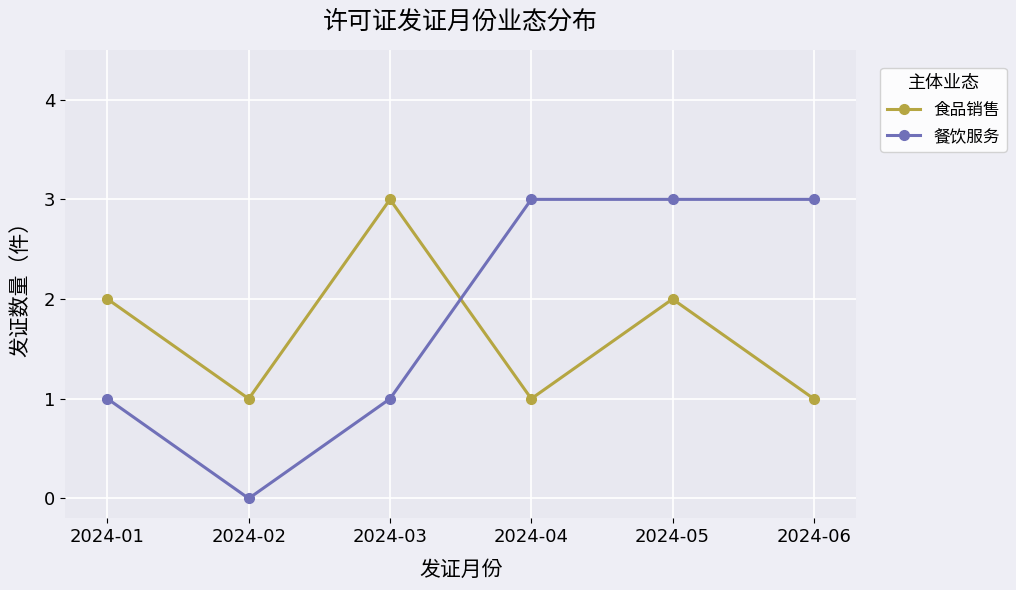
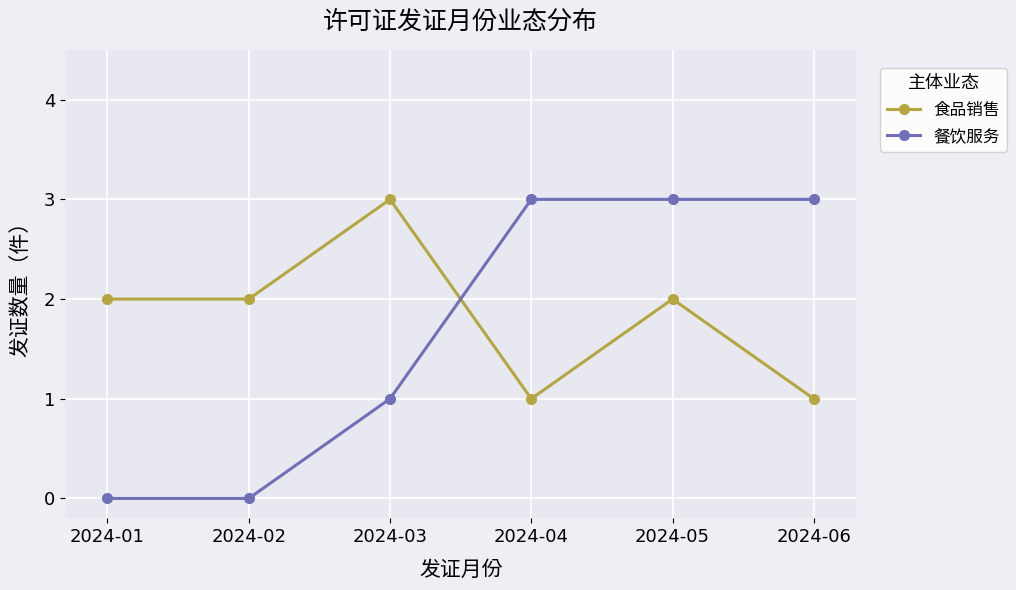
  {
    "食品销售": {
      "2024-01": 2,
-     "2024-02": 1,
+     "2024-02": 2,
      "2024-03": 3,
      "2024-04": 1,
      "2024-05": 2,
      "2024-06": 1
    },
    "餐饮服务": {
-     "2024-01": 1,
+     "2024-01": 0,
      "2024-02": 0,
      "2024-03": 1,
      "2024-04": 3,
      "2024-05": 3,
      "2024-06": 3
    }
  }
